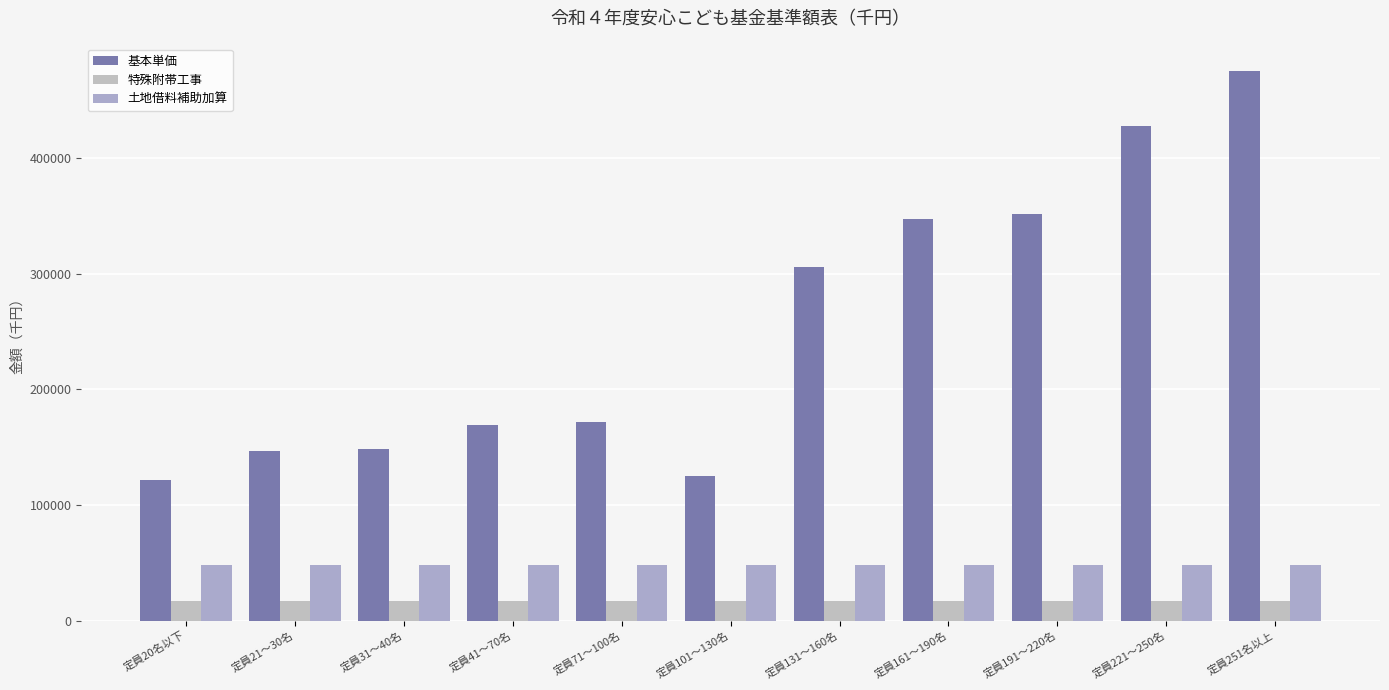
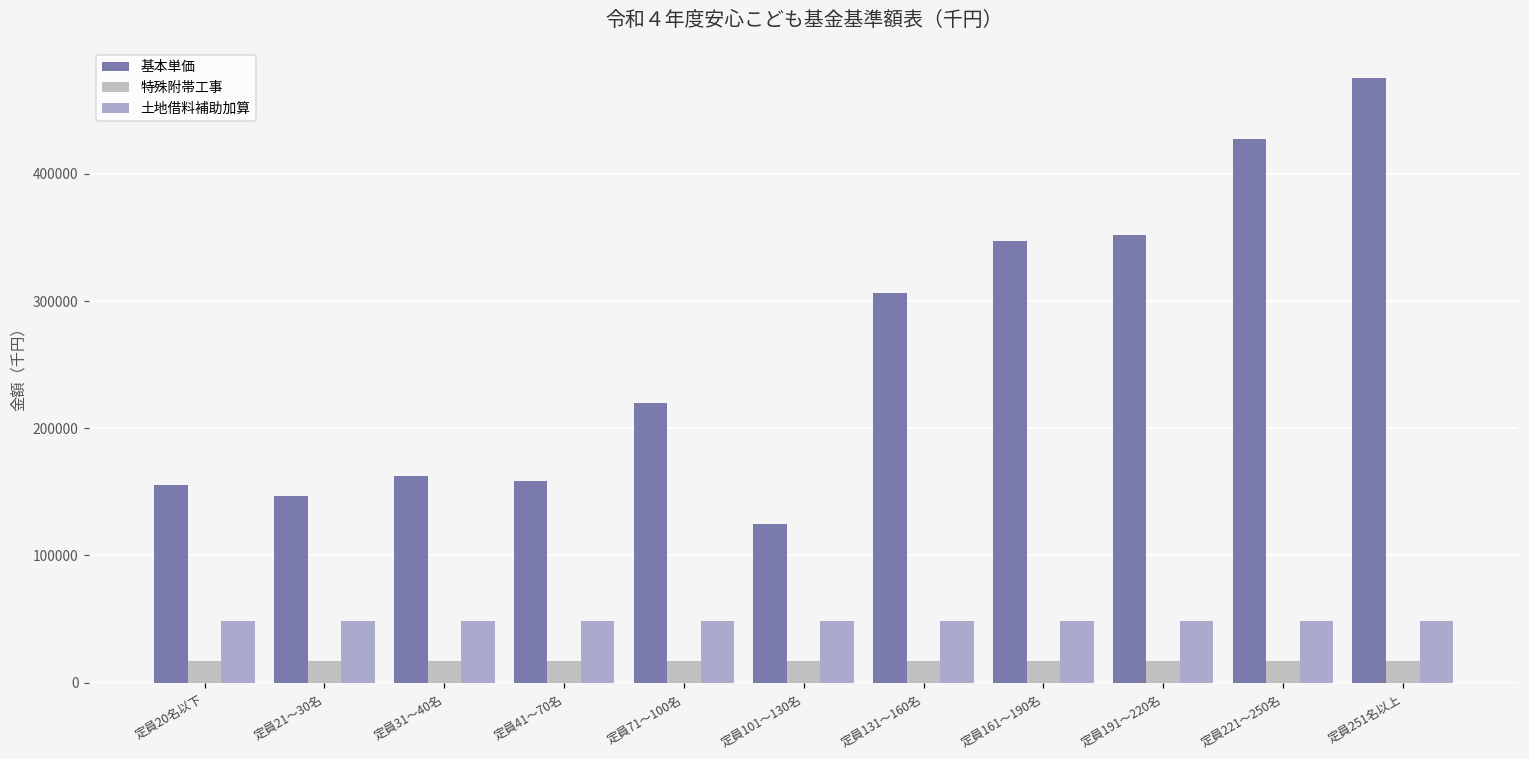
  {
    "基本単価": {
-     "定員20名以下": 122000,
+     "定員20名以下": 155000,
      "定員21～30名": 147000,
-     "定員31～40名": 148000,
-     "定員41～70名": 169000,
-     "定員71～100名": 172000,
+     "定員31～40名": 162000,
+     "定員41～70名": 159000,
+     "定員71～100名": 220000,
      "定員101～130名": 125000,
      "定員131～160名": 306000,
      "定員161～190名": 348000,
      "定員191～220名": 352000,
      "定員221～250名": 428000,
      "定員251名以上": 475000
    }
  }
